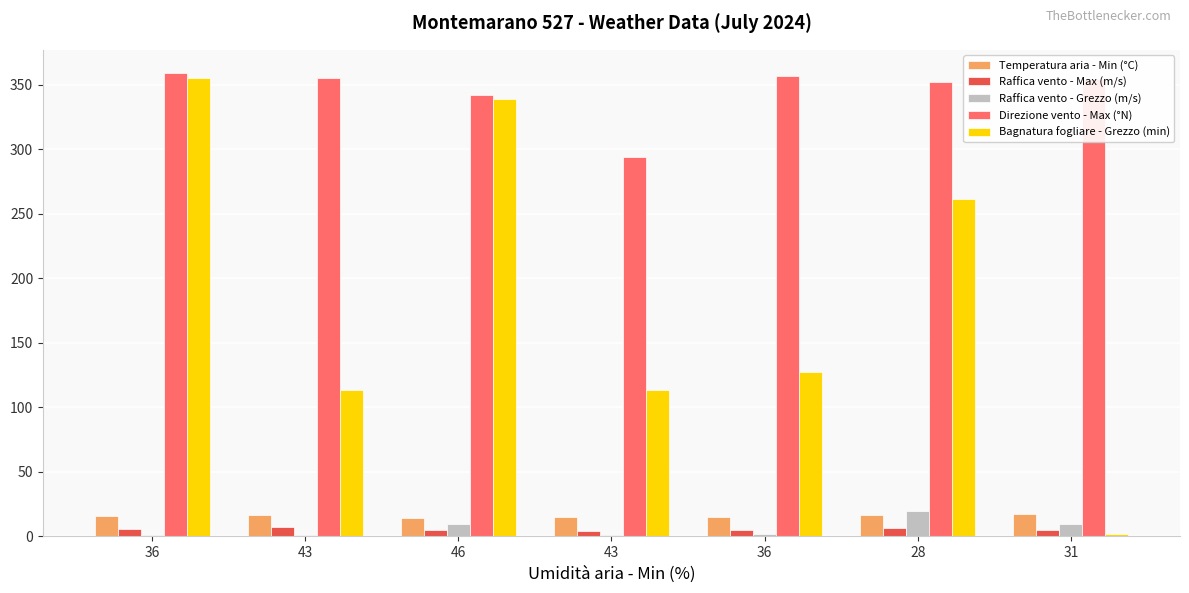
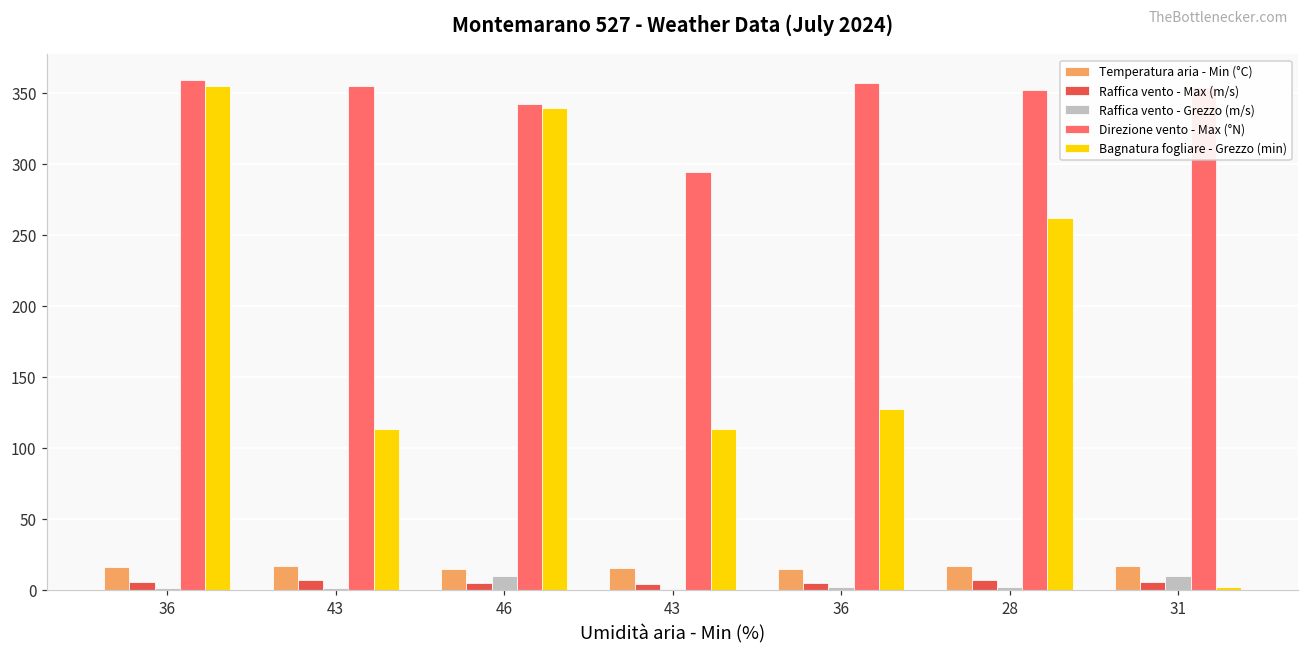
  {
    "Raffica vento - Grezzo (m/s)": {
      "46": 9,
-     "28": 20,
+     "28": 2,
      "31": 10
    },
    "Bagnatura fogliare - Grezzo (min)": {
      "46": 339,
      "28": 262,
      "31": 2
    }
  }
